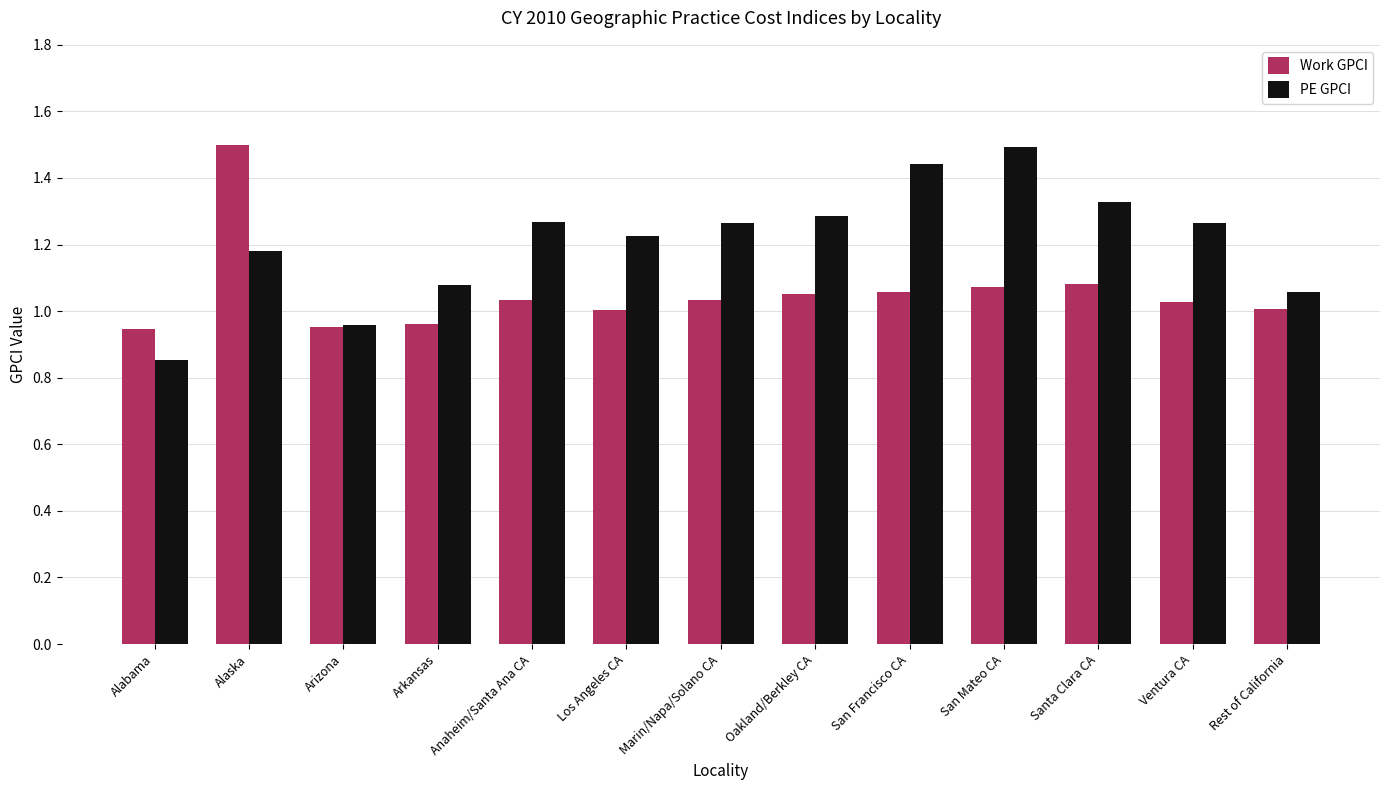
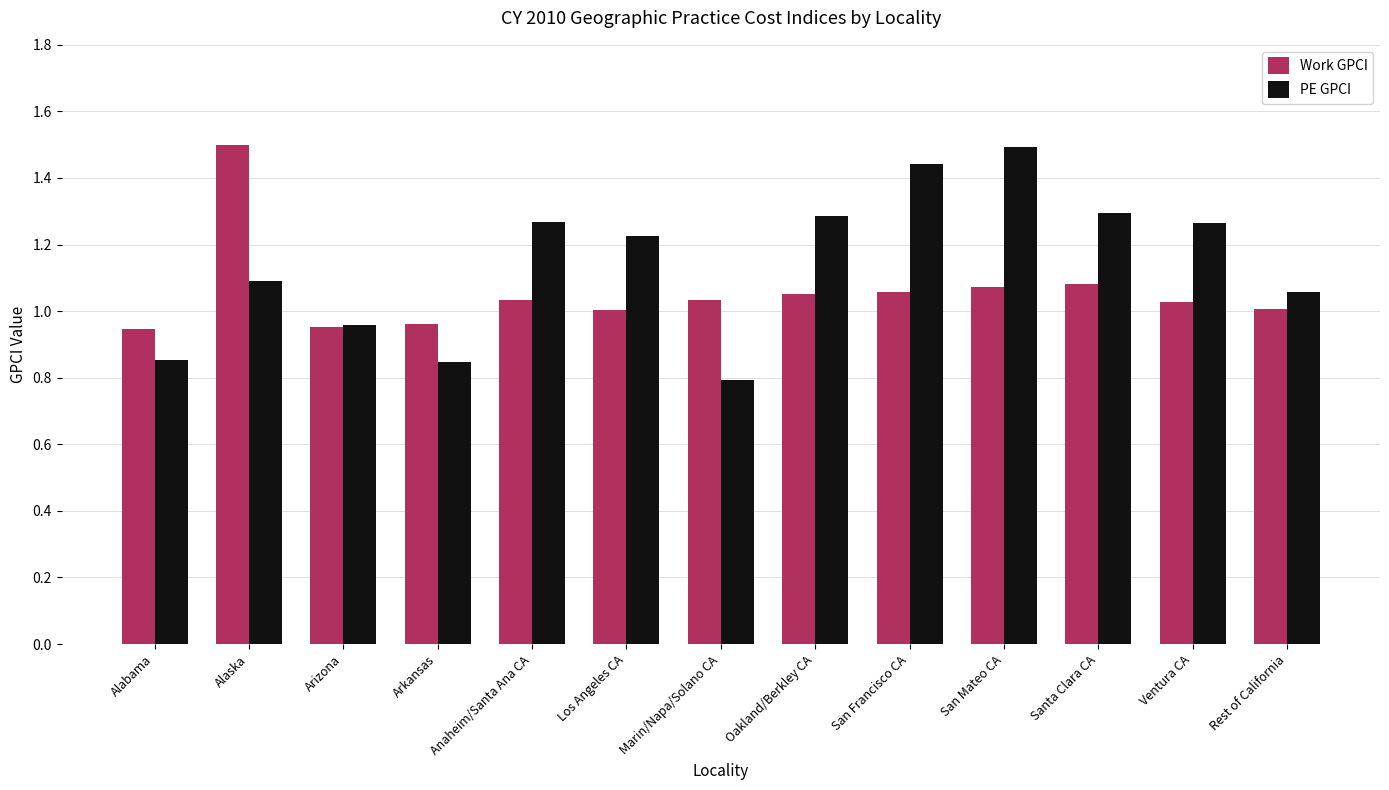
  {
    "Work GPCI": {
      "Alabama": 0.95,
      "Alaska": 1.50,
      "Arizona": 0.95,
      "Arkansas": 0.96,
      "Anaheim/Santa Ana CA": 1.03,
      "Los Angeles CA": 1.00,
      "Marin/Napa/Solano CA": 1.03,
      "Oakland/Berkley CA": 1.05,
      "San Francisco CA": 1.06,
      "San Mateo CA": 1.07,
      "Santa Clara CA": 1.08,
      "Ventura CA": 1.03,
      "Rest of California": 1.01
    },
    "PE GPCI": {
      "Alabama": 0.85,
-     "Alaska": 1.18,
+     "Alaska": 1.09,
      "Arizona": 0.96,
-     "Arkansas": 1.08,
+     "Arkansas": 0.85,
      "Anaheim/Santa Ana CA": 1.27,
      "Los Angeles CA": 1.23,
-     "Marin/Napa/Solano CA": 1.27,
+     "Marin/Napa/Solano CA": 0.79,
      "Oakland/Berkley CA": 1.29,
      "San Francisco CA": 1.44,
      "San Mateo CA": 1.49,
-     "Santa Clara CA": 1.33,
+     "Santa Clara CA": 1.29,
      "Ventura CA": 1.27,
      "Rest of California": 1.06
    }
  }
